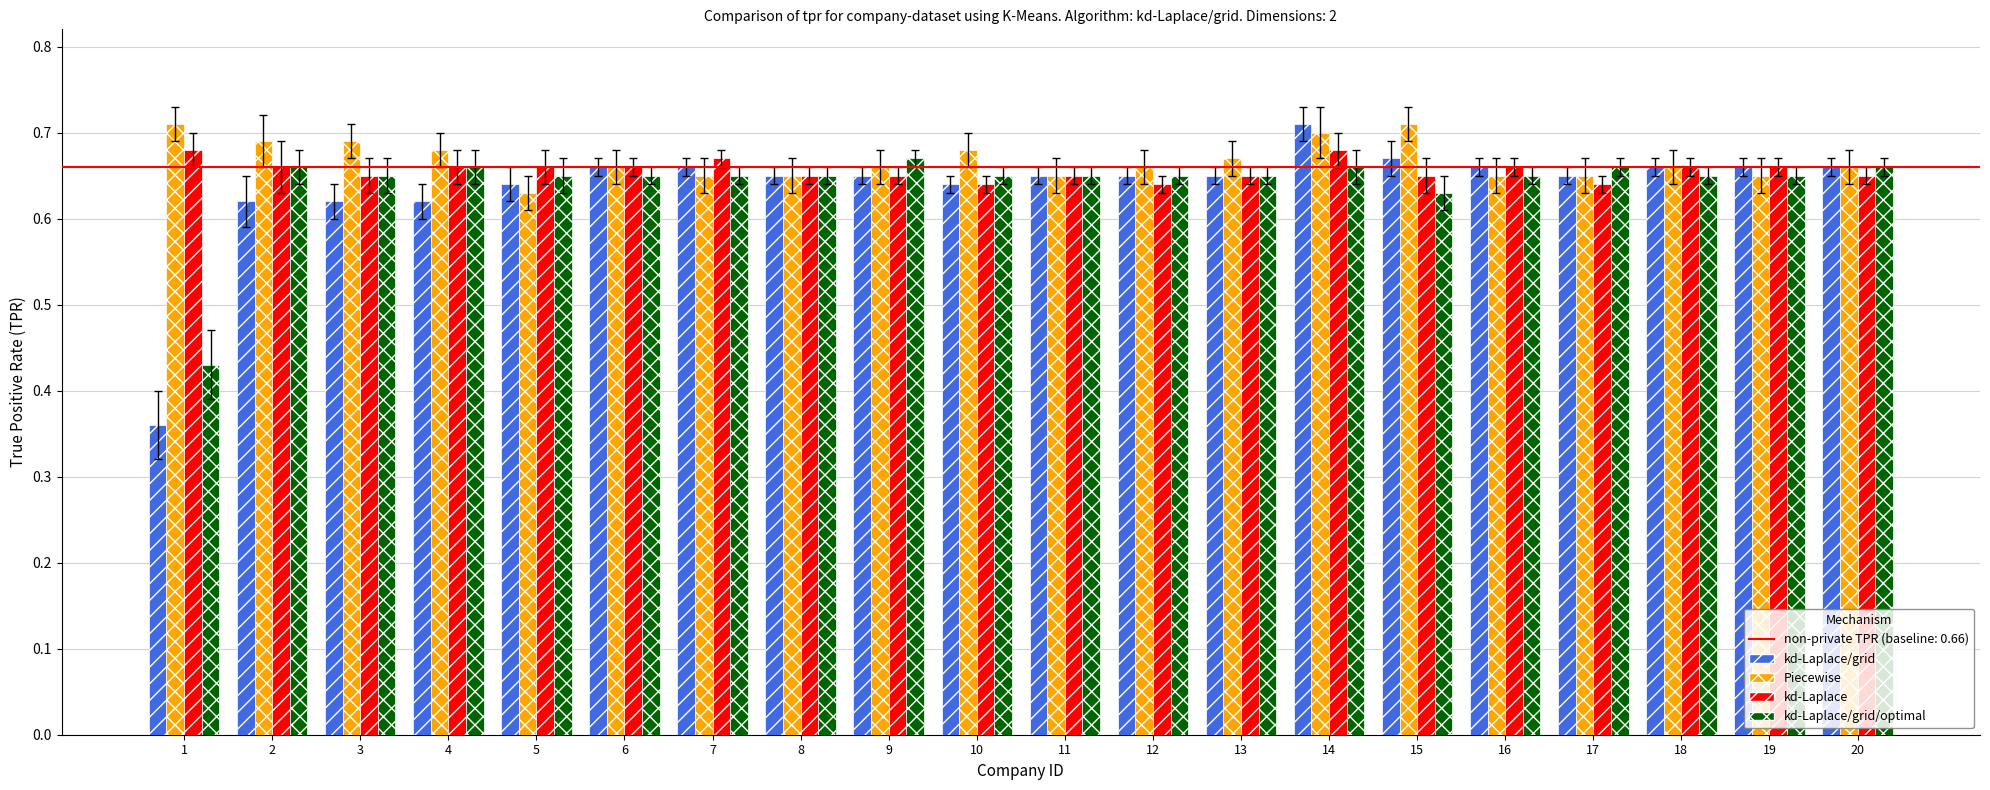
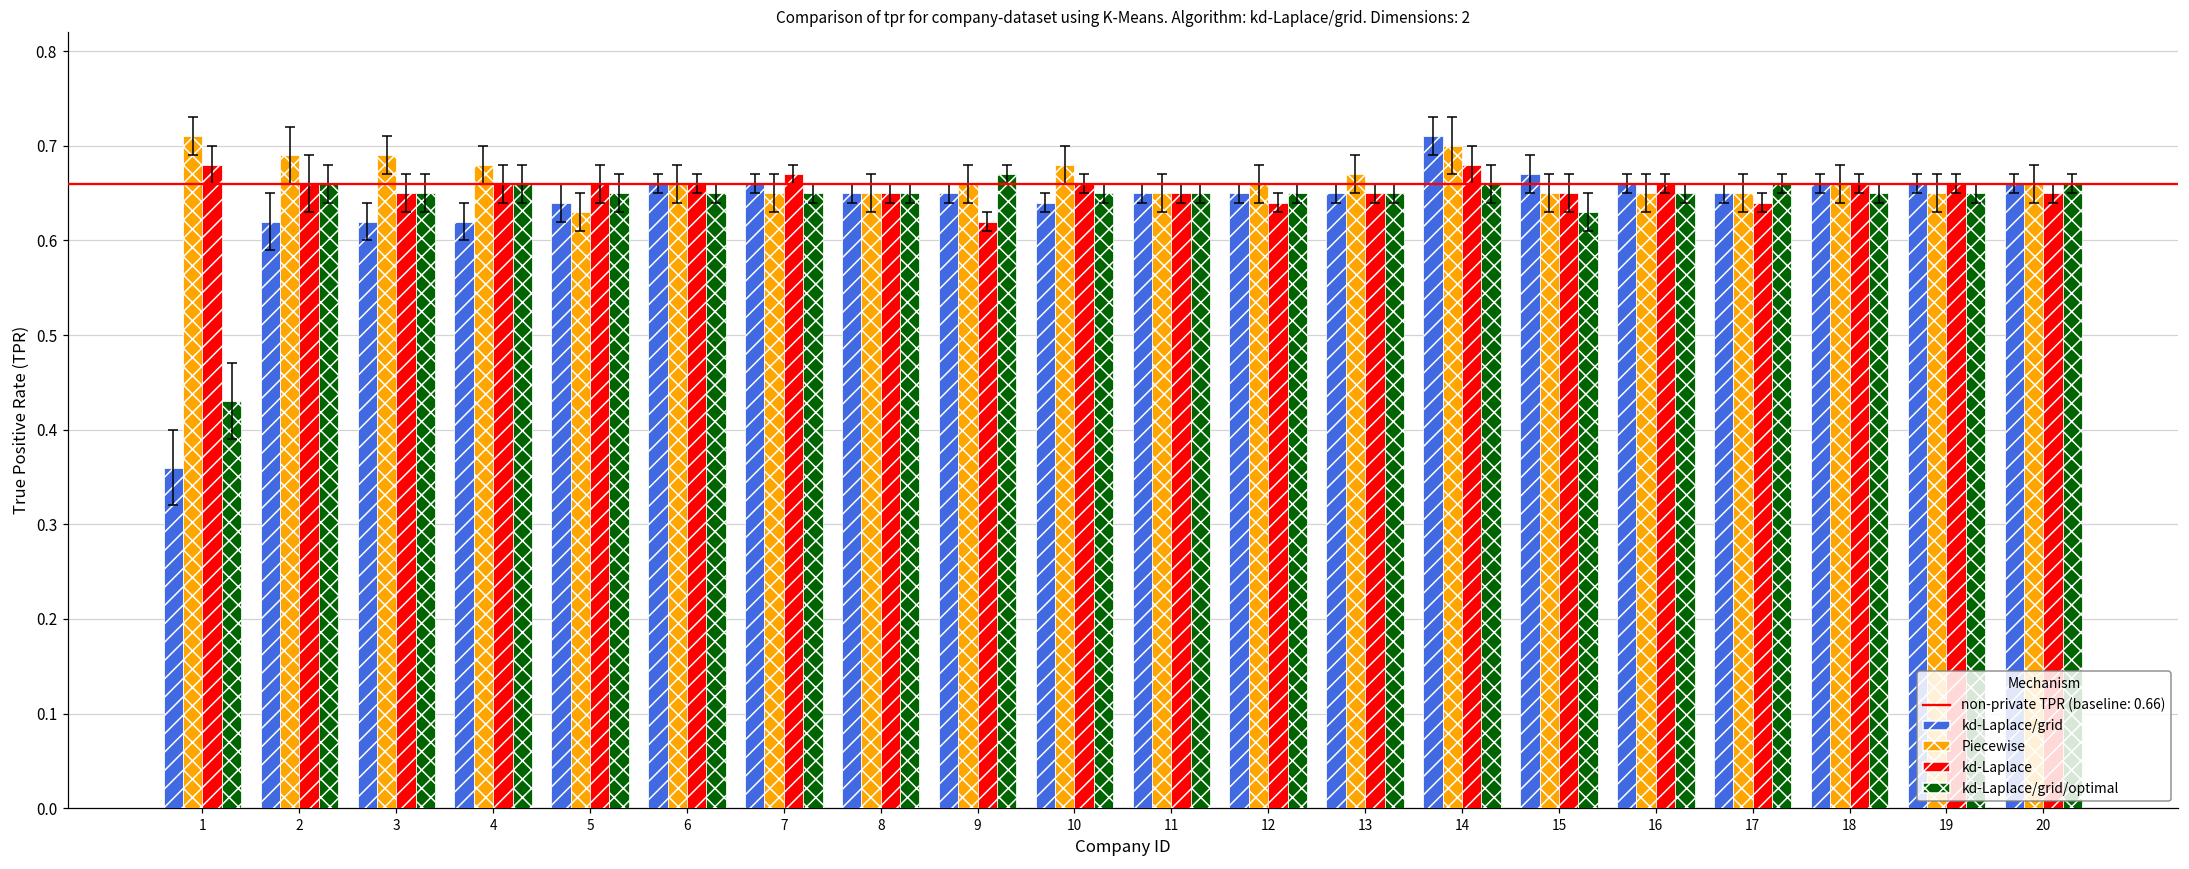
  {
    "Piecewise": {
      "1": 0.71,
      "2": 0.69,
      "3": 0.69,
      "4": 0.68,
      "5": 0.63,
      "6": 0.66,
      "7": 0.65,
      "8": 0.65,
      "9": 0.66,
      "10": 0.68,
      "11": 0.65,
      "12": 0.66,
      "13": 0.67,
      "14": 0.70,
-     "15": 0.71,
+     "15": 0.65,
      "16": 0.65,
      "17": 0.65,
      "18": 0.66,
      "19": 0.65,
      "20": 0.66
    },
    "kd-Laplace": {
      "1": 0.68,
      "2": 0.66,
      "3": 0.65,
      "4": 0.66,
      "5": 0.66,
      "6": 0.66,
      "7": 0.67,
      "8": 0.65,
-     "9": 0.65,
-     "10": 0.64,
+     "9": 0.62,
+     "10": 0.66,
      "11": 0.65,
      "12": 0.64,
      "13": 0.65,
      "14": 0.68,
      "15": 0.65,
      "16": 0.66,
      "17": 0.64,
      "18": 0.66,
      "19": 0.66,
      "20": 0.65
    },
    "kd-Laplace/grid/optimal": {
      "1": 0.43,
      "2": 0.66,
      "3": 0.65,
      "4": 0.66,
      "5": 0.65,
      "6": 0.65,
      "7": 0.65,
      "8": 0.65,
      "9": 0.67,
      "10": 0.65,
      "11": 0.65,
      "12": 0.65,
      "13": 0.65,
      "14": 0.66,
      "15": 0.63,
      "16": 0.65,
      "17": 0.66,
      "18": 0.65,
      "19": 0.65,
      "20": 0.66
    }
  }
